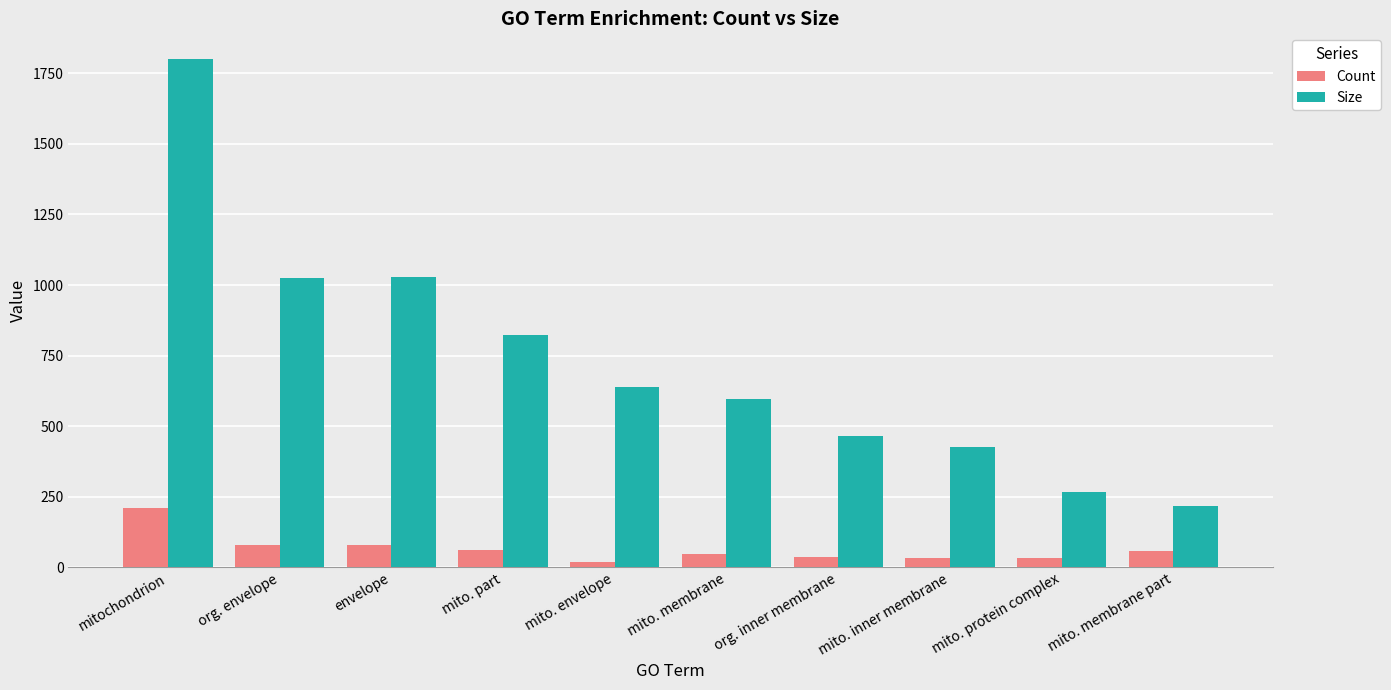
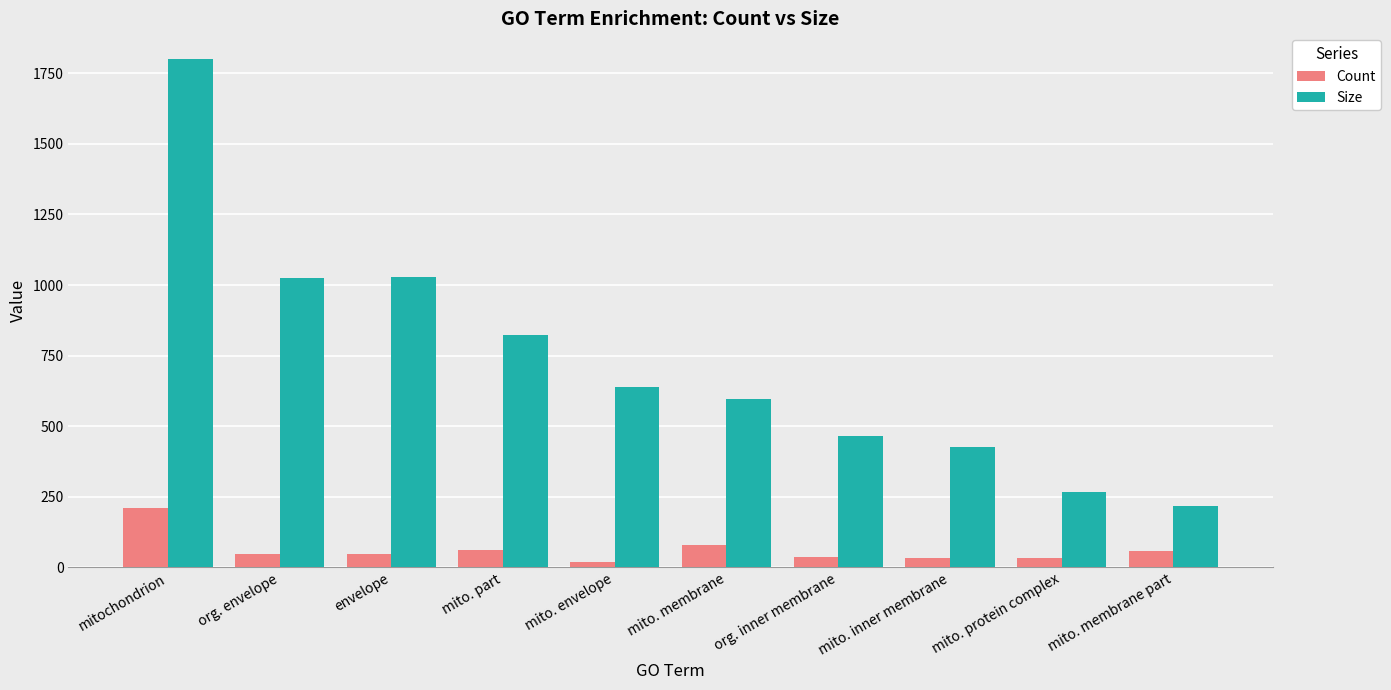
  {
    "Count": {
      "mitochondrion": 210,
-     "org. envelope": 80,
-     "envelope": 80,
+     "org. envelope": 50,
+     "envelope": 50,
      "mito. part": 60,
      "mito. envelope": 20,
-     "mito. membrane": 50,
+     "mito. membrane": 80,
      "org. inner membrane": 40,
      "mito. inner membrane": 30,
      "mito. protein complex": 30,
      "mito. membrane part": 60
    },
    "Size": {
      "mitochondrion": 1800,
      "org. envelope": 1030,
      "envelope": 1030,
      "mito. part": 820,
      "mito. envelope": 640,
      "mito. membrane": 600,
      "org. inner membrane": 470,
      "mito. inner membrane": 430,
      "mito. protein complex": 270,
      "mito. membrane part": 220
    }
  }
